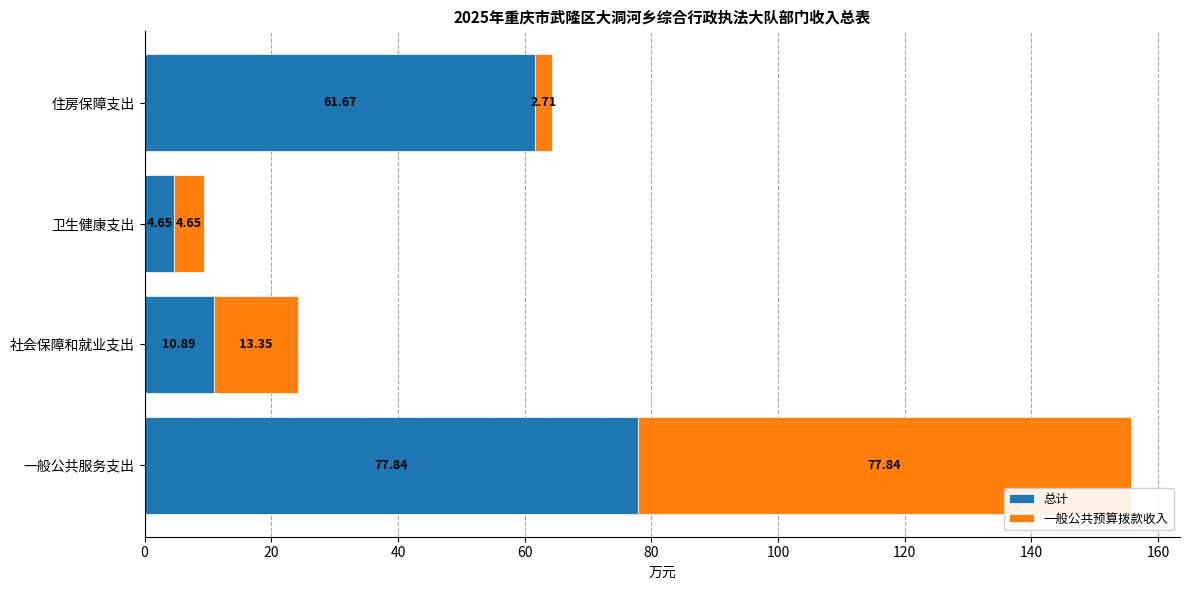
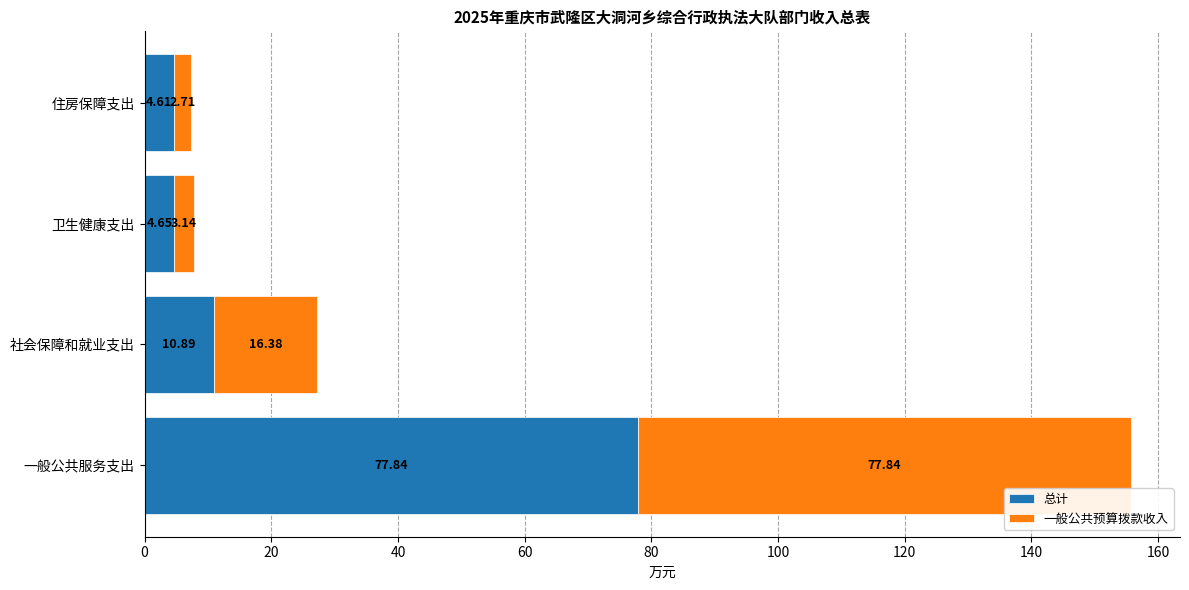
  {
    "总计": {
-     "住房保障支出": 61.67,
+     "住房保障支出": 4.61,
      "卫生健康支出": 4.65,
      "社会保障和就业支出": 10.89,
      "一般公共服务支出": 77.84
    },
    "一般公共预算拨款收入": {
      "住房保障支出": 2.71,
-     "卫生健康支出": 4.65,
-     "社会保障和就业支出": 13.35,
+     "卫生健康支出": 3.14,
+     "社会保障和就业支出": 16.38,
      "一般公共服务支出": 77.84
    }
  }
